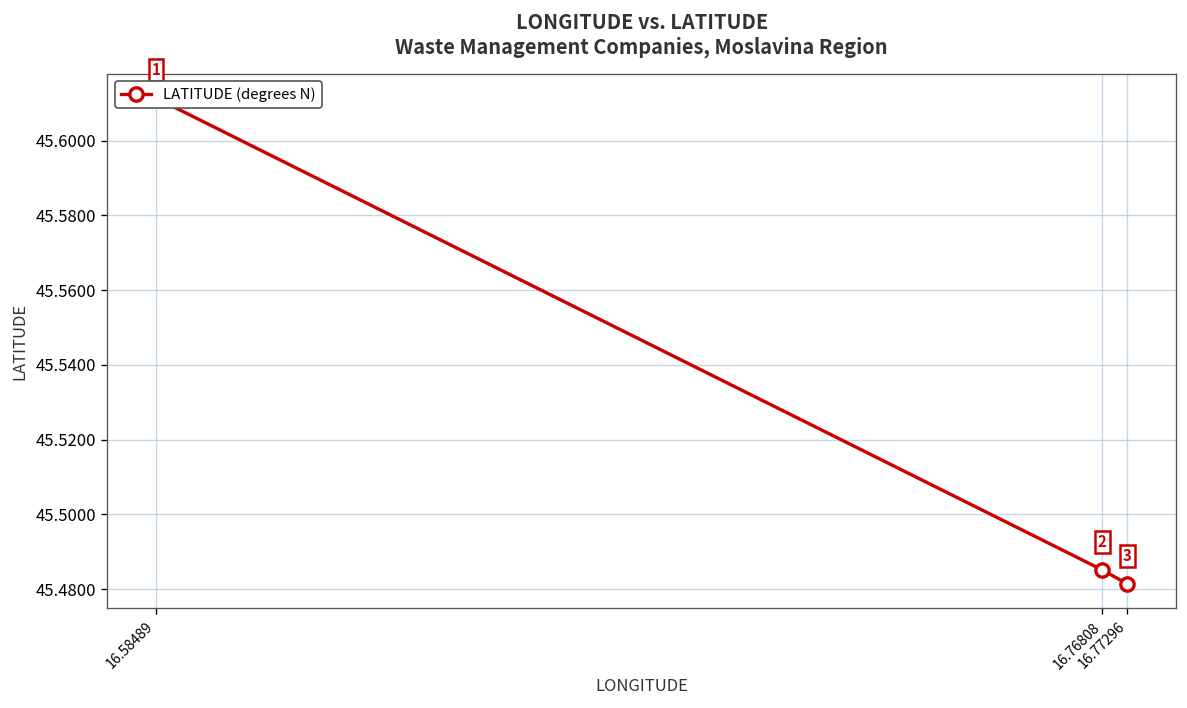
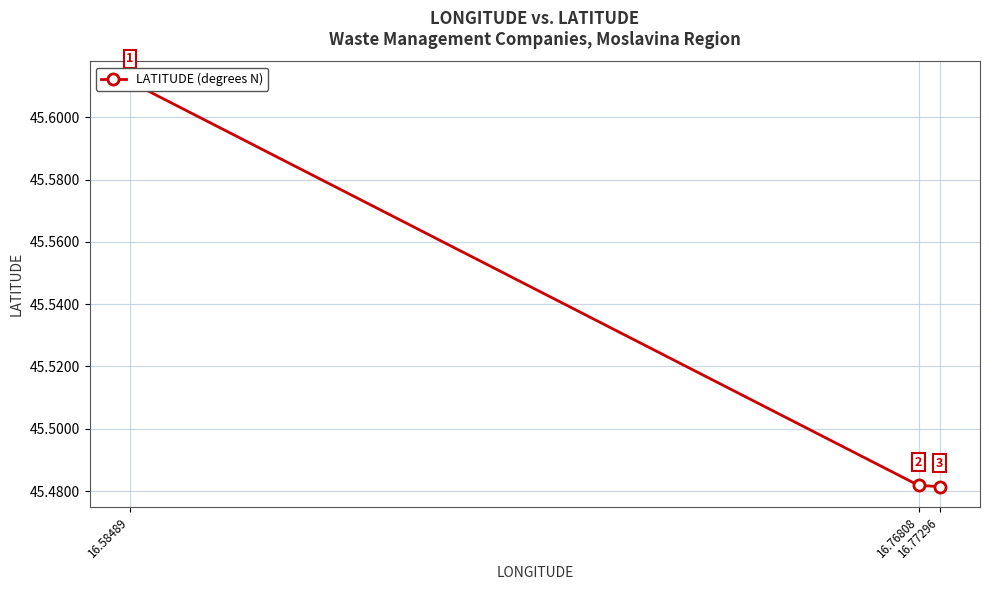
  {
-   "16.76808": 45.485
+   "16.76808": 45.482
  }
